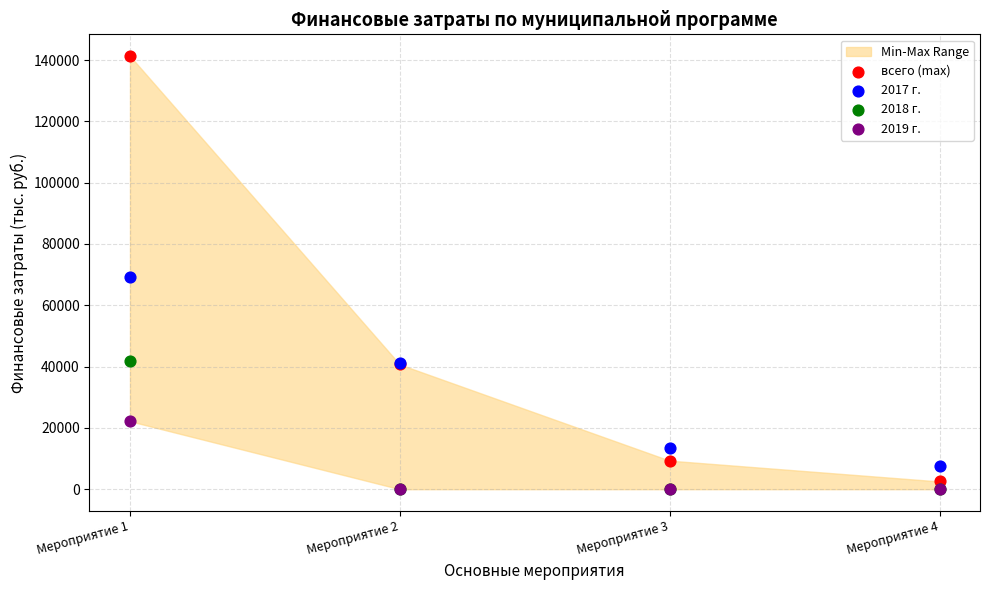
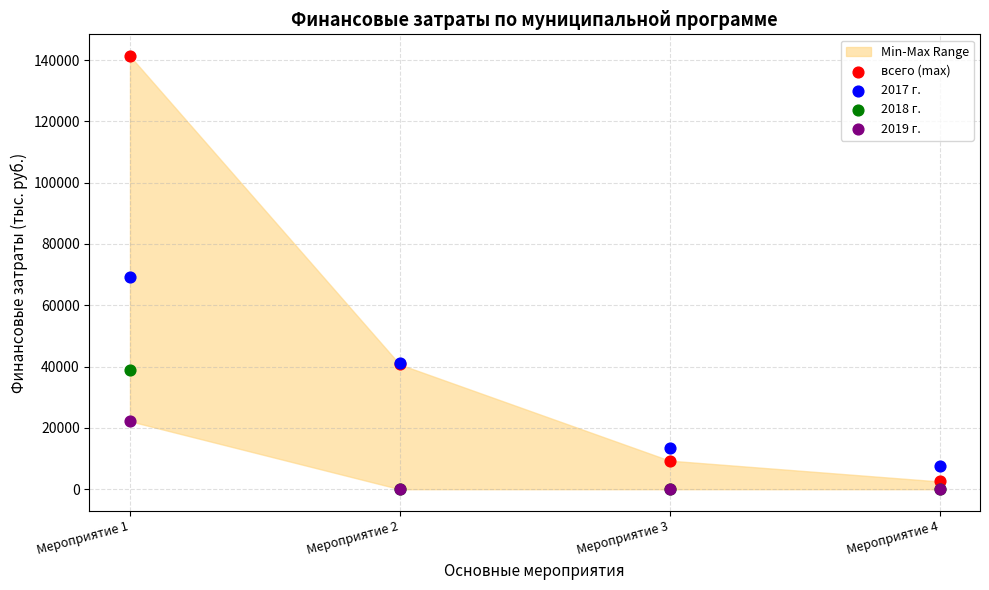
  {
    "2018 г.": {
-     "Мероприятие 1": 42000
+     "Мероприятие 1": 39000
    }
  }
